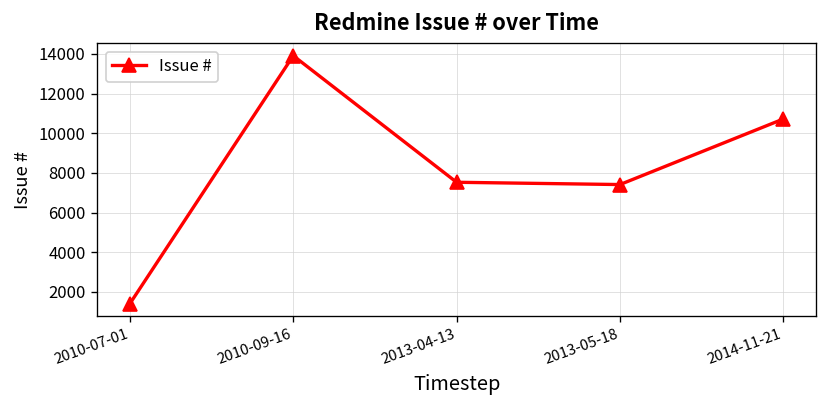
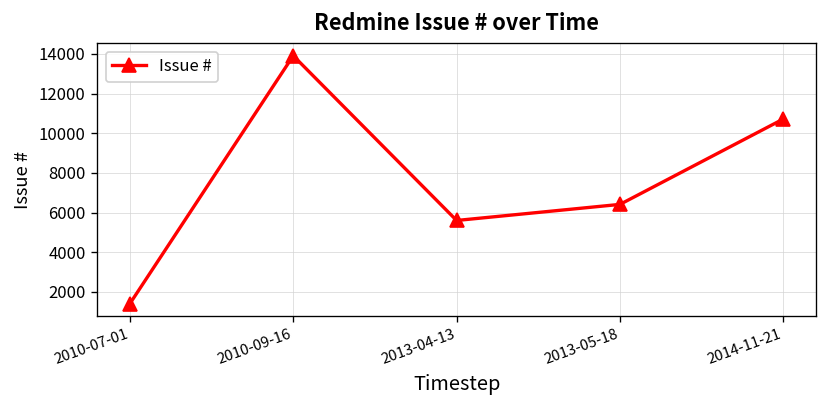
  {
    "2010-07-01": 1400,
    "2010-09-16": 13900,
-   "2013-04-13": 7500,
-   "2013-05-18": 7400,
+   "2013-04-13": 5600,
+   "2013-05-18": 6400,
    "2014-11-21": 10700
  }
